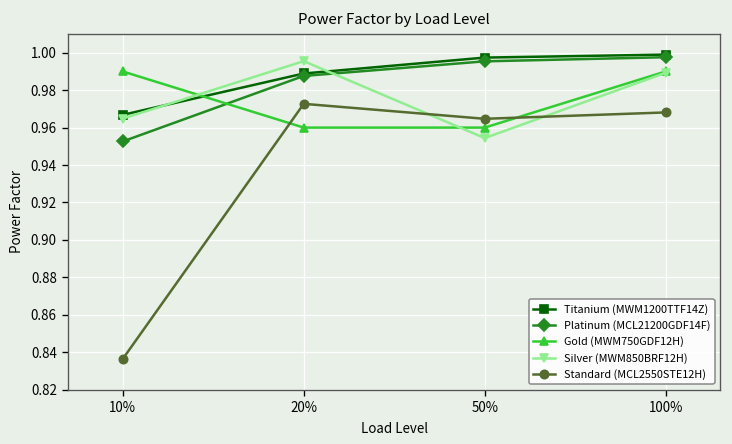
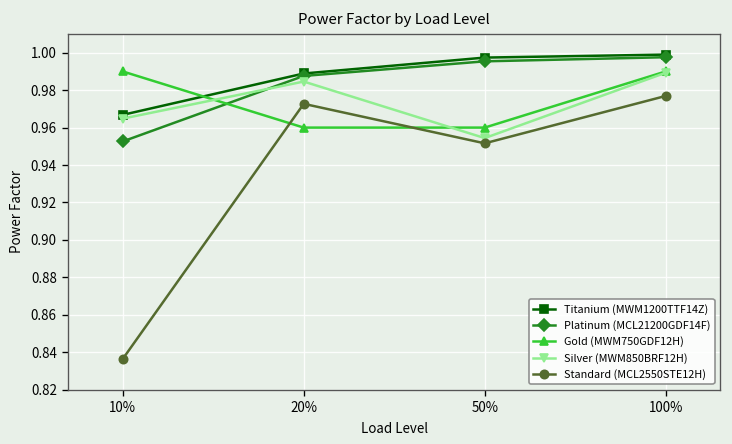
  {
    "Titanium (MWM1200TTF14Z)": {
      "10%": 0.967,
      "50%": 0.997
    },
    "Platinum (MCL21200GDF14F)": {
      "10%": 0.953,
      "50%": 0.995
    },
    "Gold (MWM750GDF12H)": {
      "10%": 0.990,
      "20%": 0.960,
      "50%": 0.960
    },
    "Silver (MWM850BRF12H)": {
      "10%": 0.965,
-     "20%": 0.996,
+     "20%": 0.985,
      "50%": 0.954
    },
    "Standard (MCL2550STE12H)": {
      "10%": 0.836,
      "20%": 0.973,
-     "50%": 0.965,
-     "100%": 0.968
+     "50%": 0.952,
+     "100%": 0.977
    }
  }
